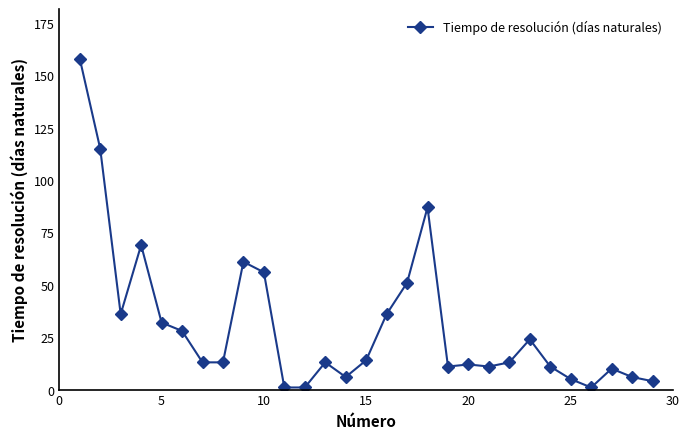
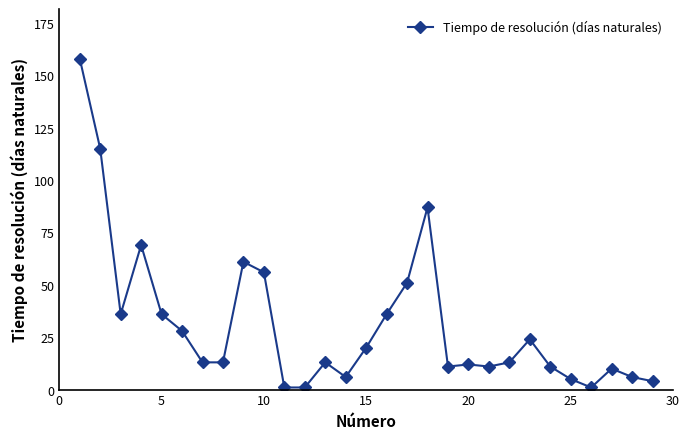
  {
-   "5": 32,
+   "5": 36,
    "10": 56,
-   "15": 14,
+   "15": 20,
    "20": 12,
    "25": 5
  }
